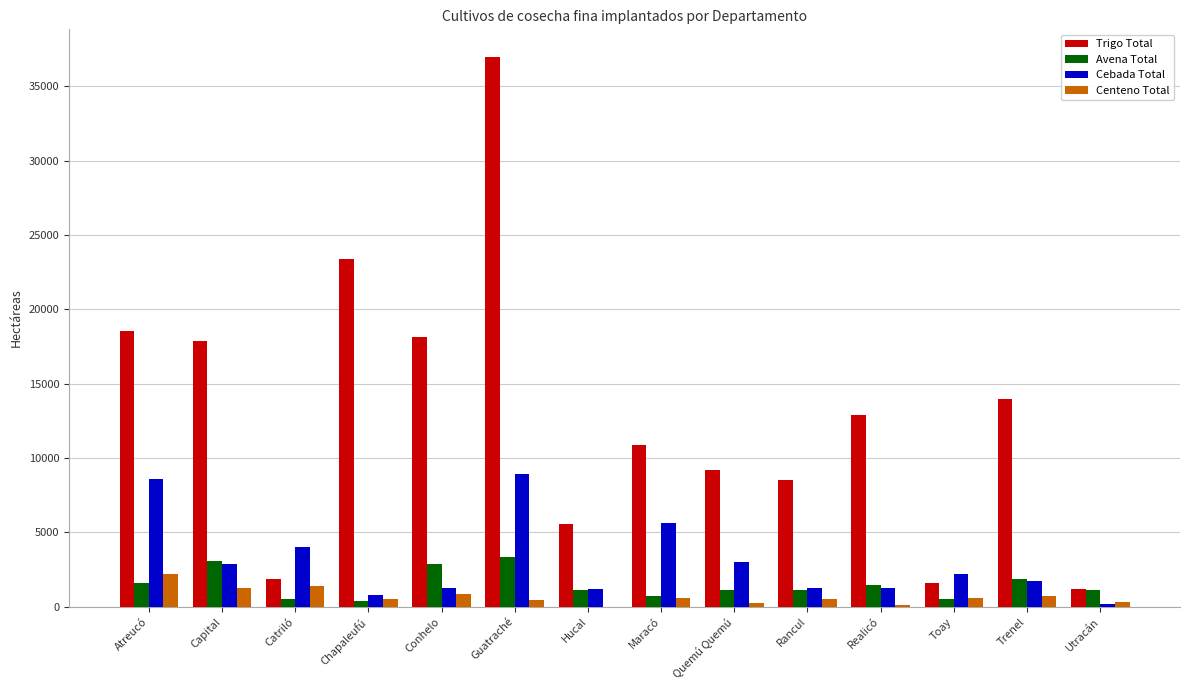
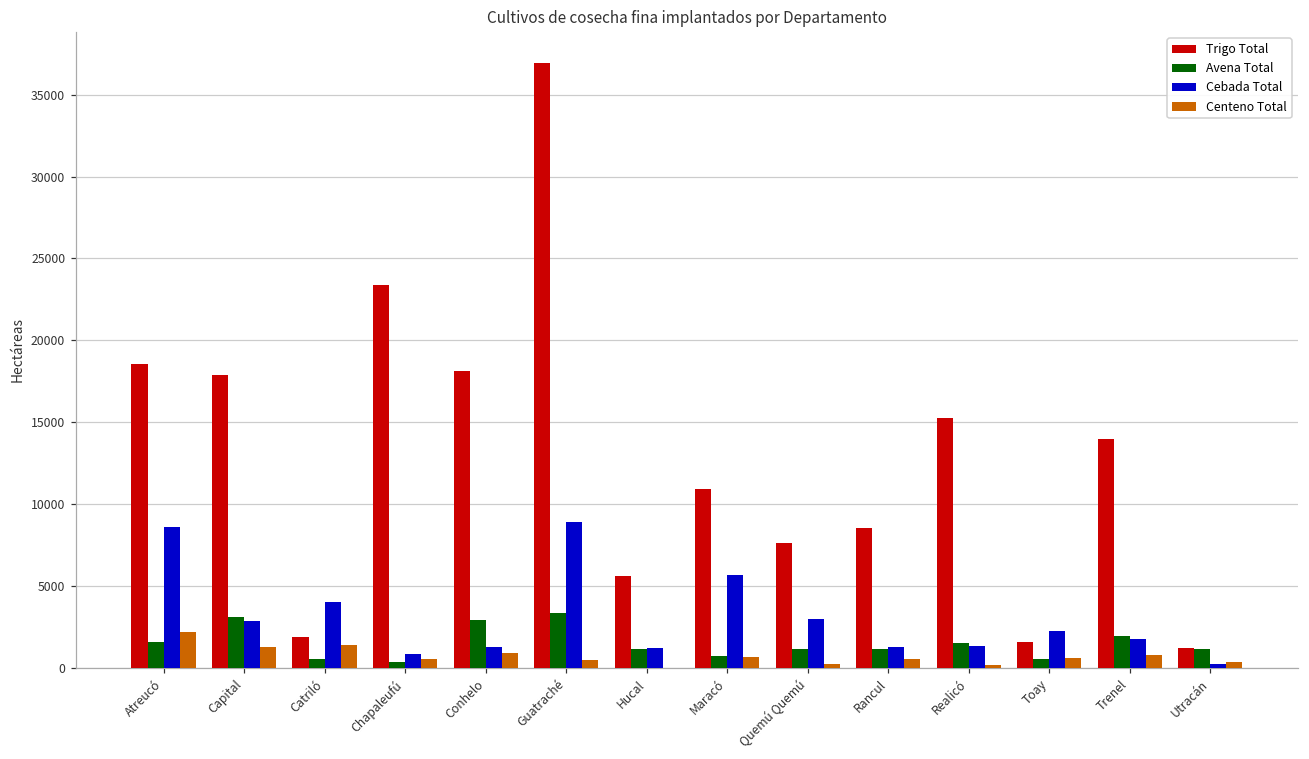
  {
    "Trigo Total": {
      "Atreucó": 18500,
      "Capital": 17900,
      "Catriló": 1900,
      "Chapaleufú": 23400,
      "Conhelo": 18200,
      "Guatraché": 37000,
      "Hucal": 5600,
      "Maracó": 10900,
-     "Quemú Quemú": 9200,
+     "Quemú Quemú": 7600,
      "Rancul": 8500,
-     "Realicó": 12900,
+     "Realicó": 15200,
      "Toay": 1600,
      "Trenel": 14000,
      "Utracán": 1200
    },
    "Avena Total": {
      "Atreucó": 1600,
      "Capital": 3100,
      "Catriló": 500,
      "Chapaleufú": 400,
      "Conhelo": 2900,
      "Guatraché": 3300,
      "Hucal": 1100,
      "Maracó": 700,
      "Quemú Quemú": 1200,
      "Rancul": 1100,
      "Realicó": 1500,
      "Toay": 500,
      "Trenel": 1900,
      "Utracán": 1200
    },
    "Cebada Total": {
      "Atreucó": 8600,
      "Capital": 2900,
      "Catriló": 4000,
      "Chapaleufú": 800,
      "Conhelo": 1300,
      "Guatraché": 8900,
      "Hucal": 1200,
      "Maracó": 5600,
      "Quemú Quemú": 3000,
      "Rancul": 1300,
      "Realicó": 1300,
      "Toay": 2200,
      "Trenel": 1800,
      "Utracán": 200
    },
    "Centeno Total": {
      "Atreucó": 2200,
      "Capital": 1300,
      "Catriló": 1400,
      "Chapaleufú": 500,
      "Conhelo": 900,
      "Guatraché": 400,
      "Hucal": 0,
      "Maracó": 600,
      "Quemú Quemú": 200,
      "Rancul": 500,
      "Toay": 600,
      "Trenel": 700,
      "Utracán": 400
    }
  }
